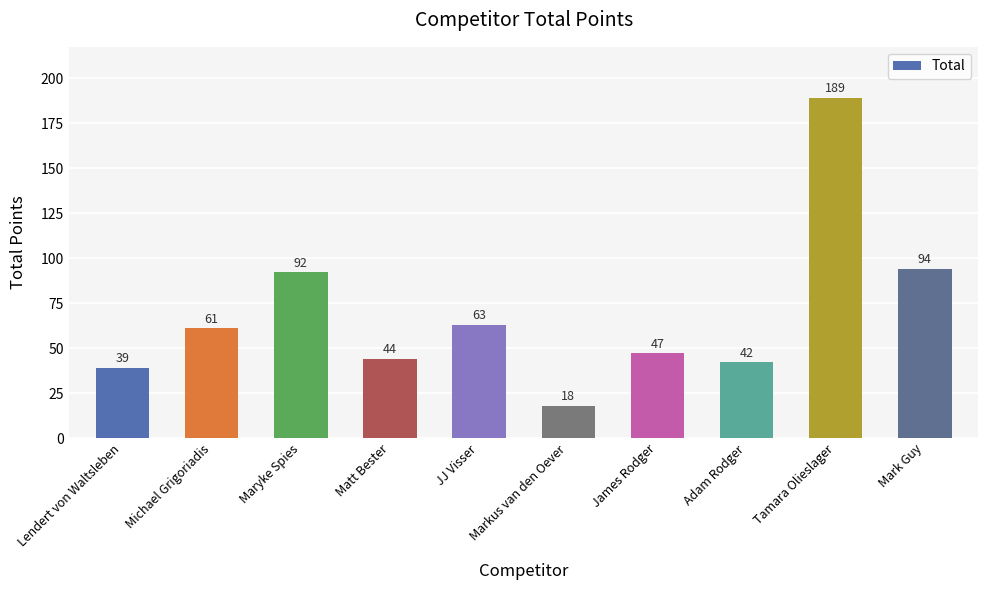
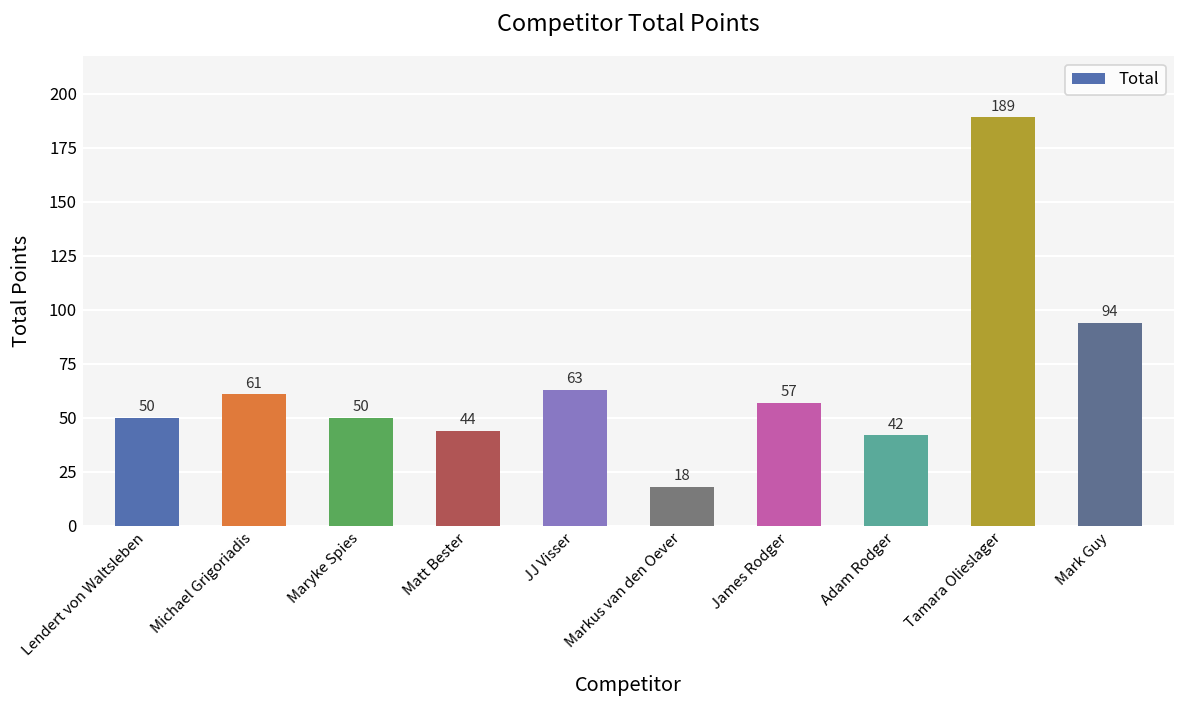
  {
-   "Lendert von Waltsleben": 39,
+   "Lendert von Waltsleben": 50,
    "Michael Grigoriadis": 61,
-   "Maryke Spies": 92,
+   "Maryke Spies": 50,
    "Matt Bester": 44,
    "JJ Visser": 63,
    "Markus van den Oever": 18,
-   "James Rodger": 47,
+   "James Rodger": 57,
    "Adam Rodger": 42,
    "Tamara Olieslager": 189,
    "Mark Guy": 94
  }
